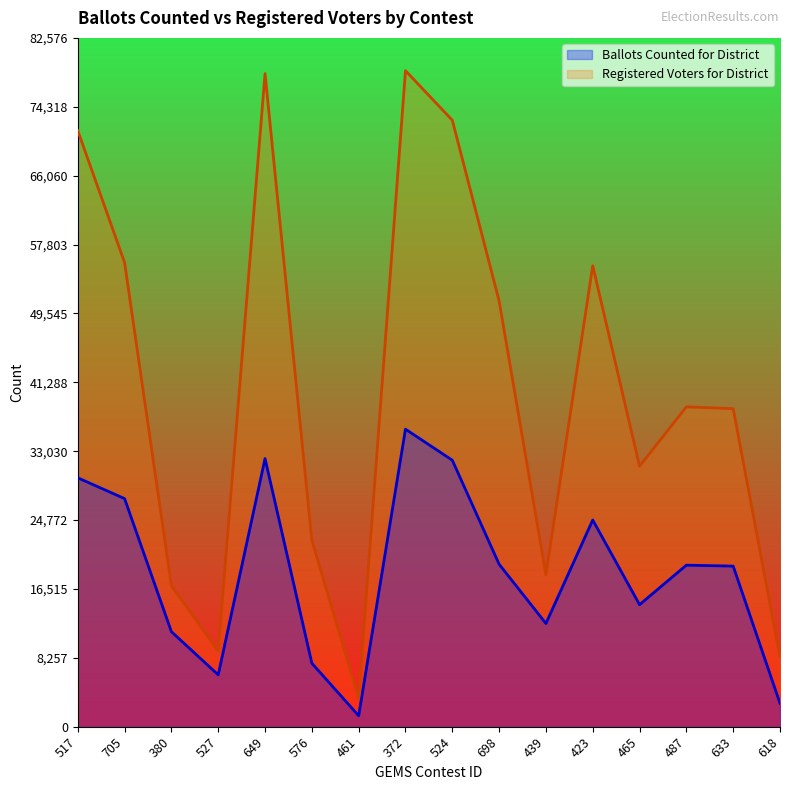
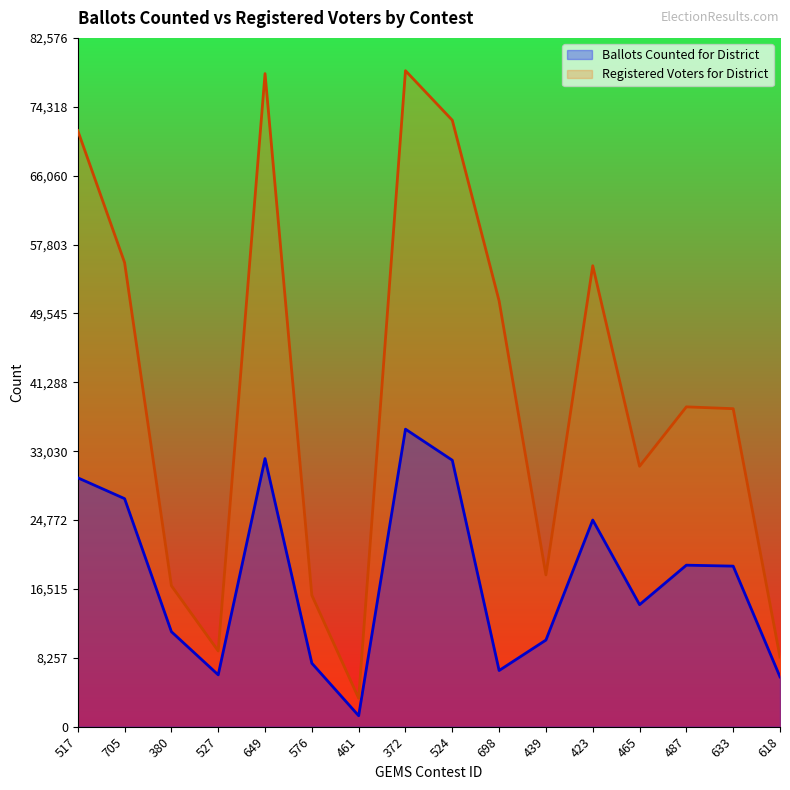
  {
    "Ballots Counted for District": {
      "517": "30,000",
      "705": "27,000",
      "380": "11,000",
      "527": "6,000",
      "649": "32,000",
      "576": "8,000",
      "461": "1,000",
      "372": "36,000",
      "524": "32,000",
-     "698": "19,000",
-     "439": "12,000",
+     "698": "7,000",
+     "439": "10,000",
      "423": "25,000",
      "465": "15,000",
      "487": "19,000",
      "633": "19,000",
-     "618": "3,000"
+     "618": "6,000"
    },
    "Registered Voters for District": {
      "517": "71,000",
      "705": "56,000",
      "380": "17,000",
      "527": "9,000",
      "649": "78,000",
-     "576": "22,000",
+     "576": "16,000",
      "461": "3,000",
      "372": "79,000",
      "524": "73,000",
      "698": "51,000",
      "439": "18,000",
      "423": "55,000",
      "465": "31,000",
      "487": "38,000",
      "633": "38,000",
      "618": "8,000"
    }
  }
